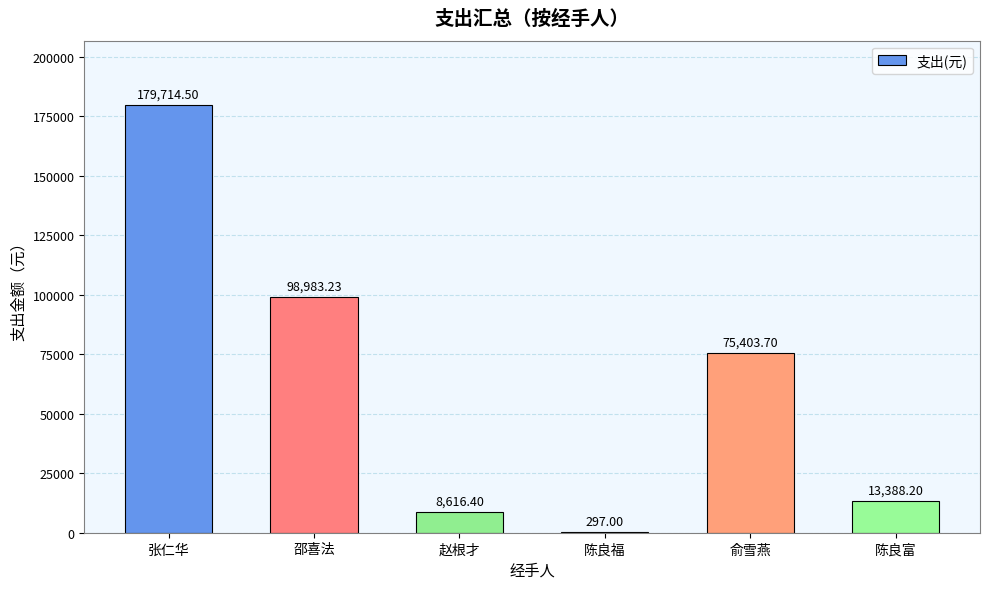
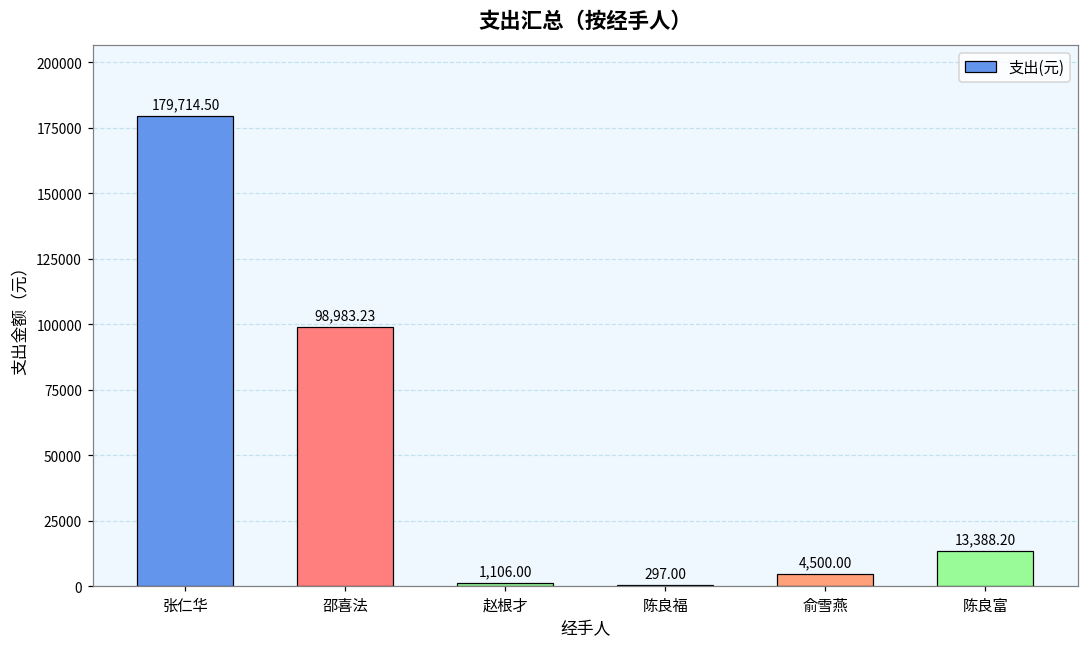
  {
    "张仁华": "179,714.50",
    "邵喜法": "98,983.23",
-   "赵根才": "8,616.40",
+   "赵根才": "1,106.00",
    "陈良福": "297.00",
-   "俞雪燕": "75,403.70",
+   "俞雪燕": "4,500.00",
    "陈良富": "13,388.20"
  }
